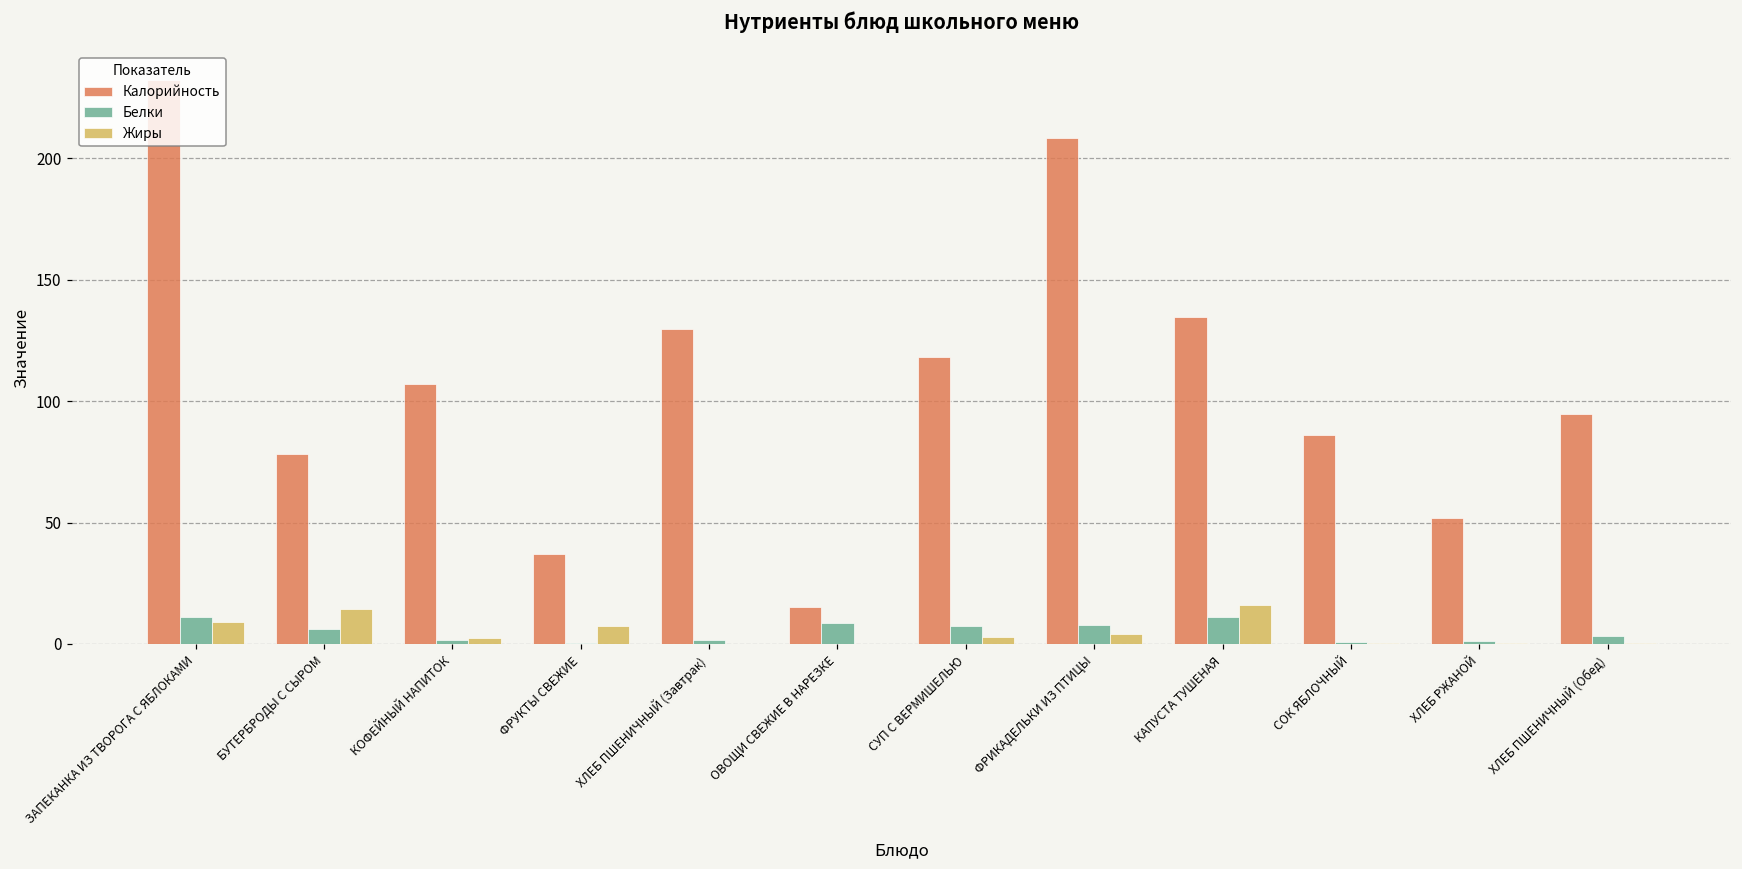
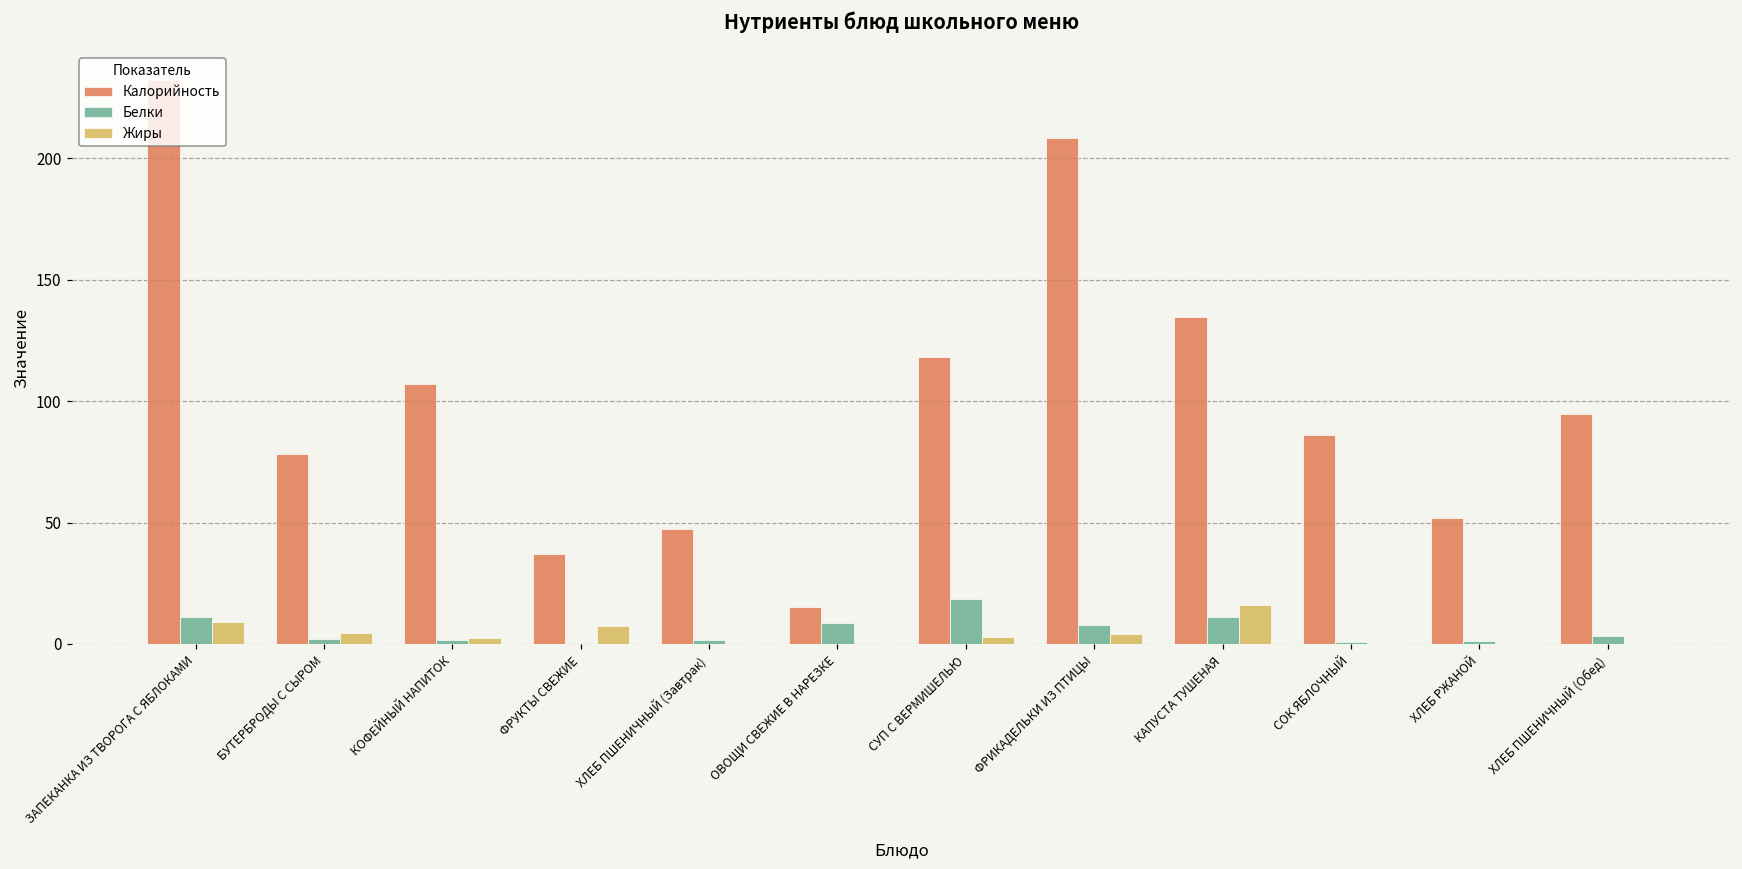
  {
    "Калорийность": {
      "БУТЕРБРОДЫ С СЫРОМ": 78,
      "КОФЕЙНЫЙ НАПИТОК": 107,
      "ФРУКТЫ СВЕЖИЕ": 37,
-     "ХЛЕБ ПШЕНИЧНЫЙ (Завтрак)": 130,
+     "ХЛЕБ ПШЕНИЧНЫЙ (Завтрак)": 47,
      "ОВОЩИ СВЕЖИЕ В НАРЕЗКЕ": 15,
      "СУП С ВЕРМИШЕЛЬЮ": 118,
      "ФРИКАДЕЛЬКИ ИЗ ПТИЦЫ": 208,
      "КАПУСТА ТУШЕНАЯ": 134,
      "СОК ЯБЛОЧНЫЙ": 86,
      "ХЛЕБ РЖАНОЙ": 52,
      "ХЛЕБ ПШЕНИЧНЫЙ (Обед)": 95
    },
    "Белки": {
      "ЗАПЕКАНКА ИЗ ТВОРОГА С ЯБЛОКАМИ": 11,
-     "БУТЕРБРОДЫ С СЫРОМ": 6,
+     "БУТЕРБРОДЫ С СЫРОМ": 2,
      "КОФЕЙНЫЙ НАПИТОК": 2,
      "ХЛЕБ ПШЕНИЧНЫЙ (Завтрак)": 2,
      "ОВОЩИ СВЕЖИЕ В НАРЕЗКЕ": 9,
-     "СУП С ВЕРМИШЕЛЬЮ": 7,
+     "СУП С ВЕРМИШЕЛЬЮ": 19,
      "ФРИКАДЕЛЬКИ ИЗ ПТИЦЫ": 8,
      "КАПУСТА ТУШЕНАЯ": 11,
      "ХЛЕБ РЖАНОЙ": 1,
      "ХЛЕБ ПШЕНИЧНЫЙ (Обед)": 3
    },
    "Жиры": {
      "ЗАПЕКАНКА ИЗ ТВОРОГА С ЯБЛОКАМИ": 9,
-     "БУТЕРБРОДЫ С СЫРОМ": 14,
+     "БУТЕРБРОДЫ С СЫРОМ": 5,
      "КОФЕЙНЫЙ НАПИТОК": 2,
      "ФРУКТЫ СВЕЖИЕ": 8,
      "СУП С ВЕРМИШЕЛЬЮ": 3,
      "ФРИКАДЕЛЬКИ ИЗ ПТИЦЫ": 4,
      "КАПУСТА ТУШЕНАЯ": 16
    }
  }
